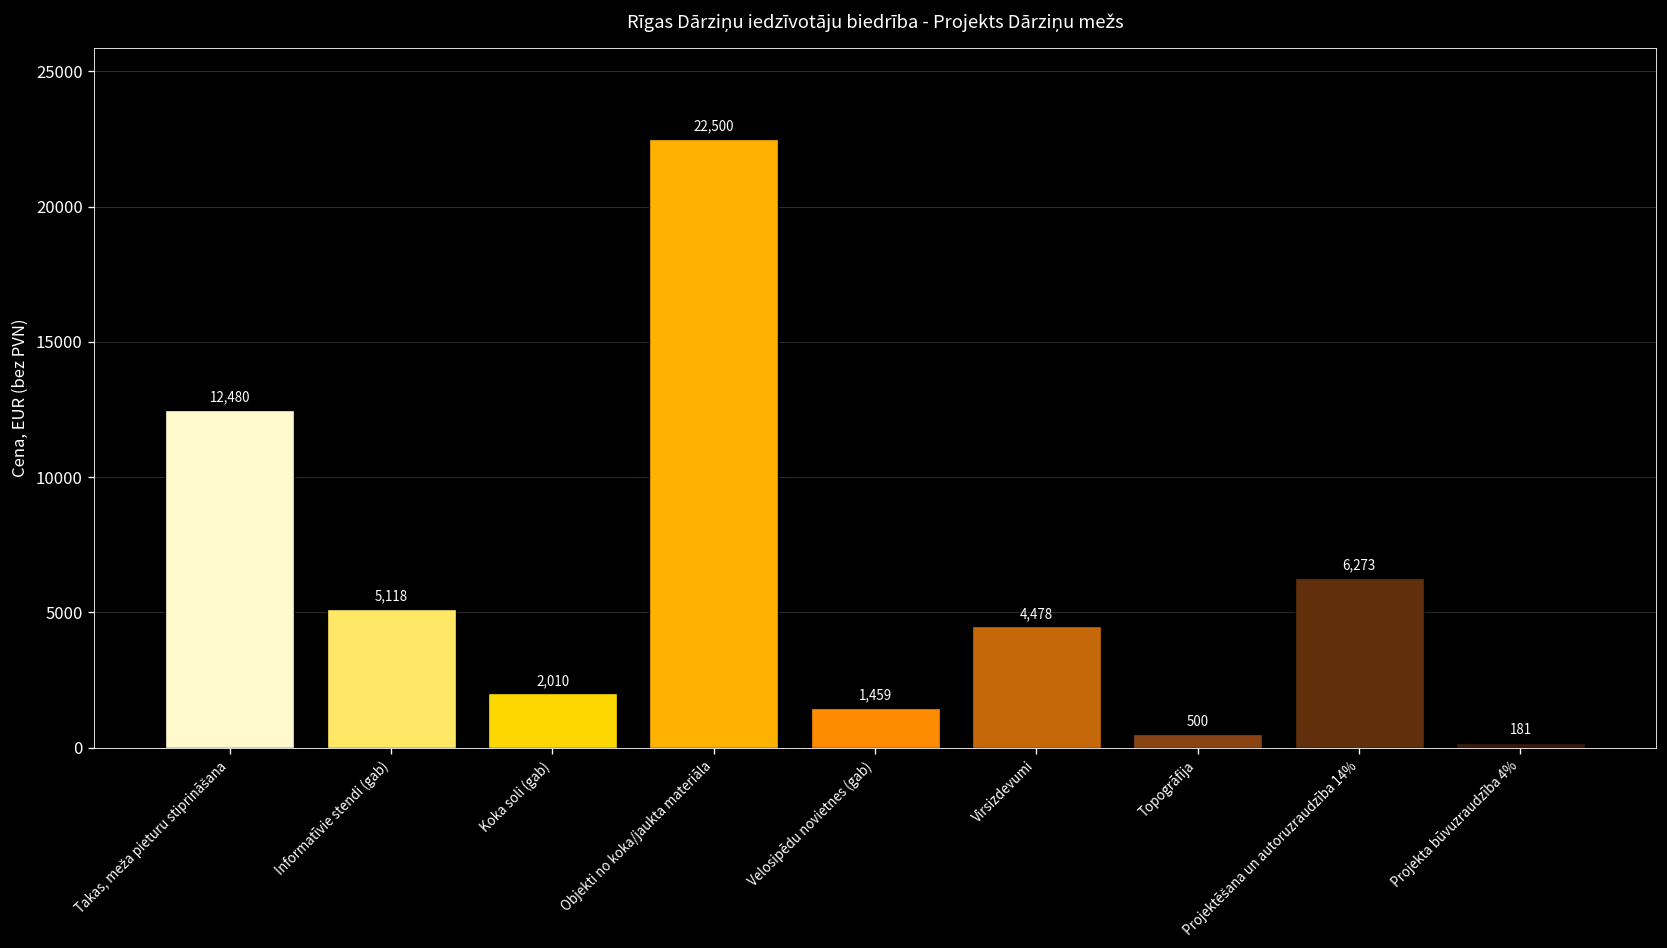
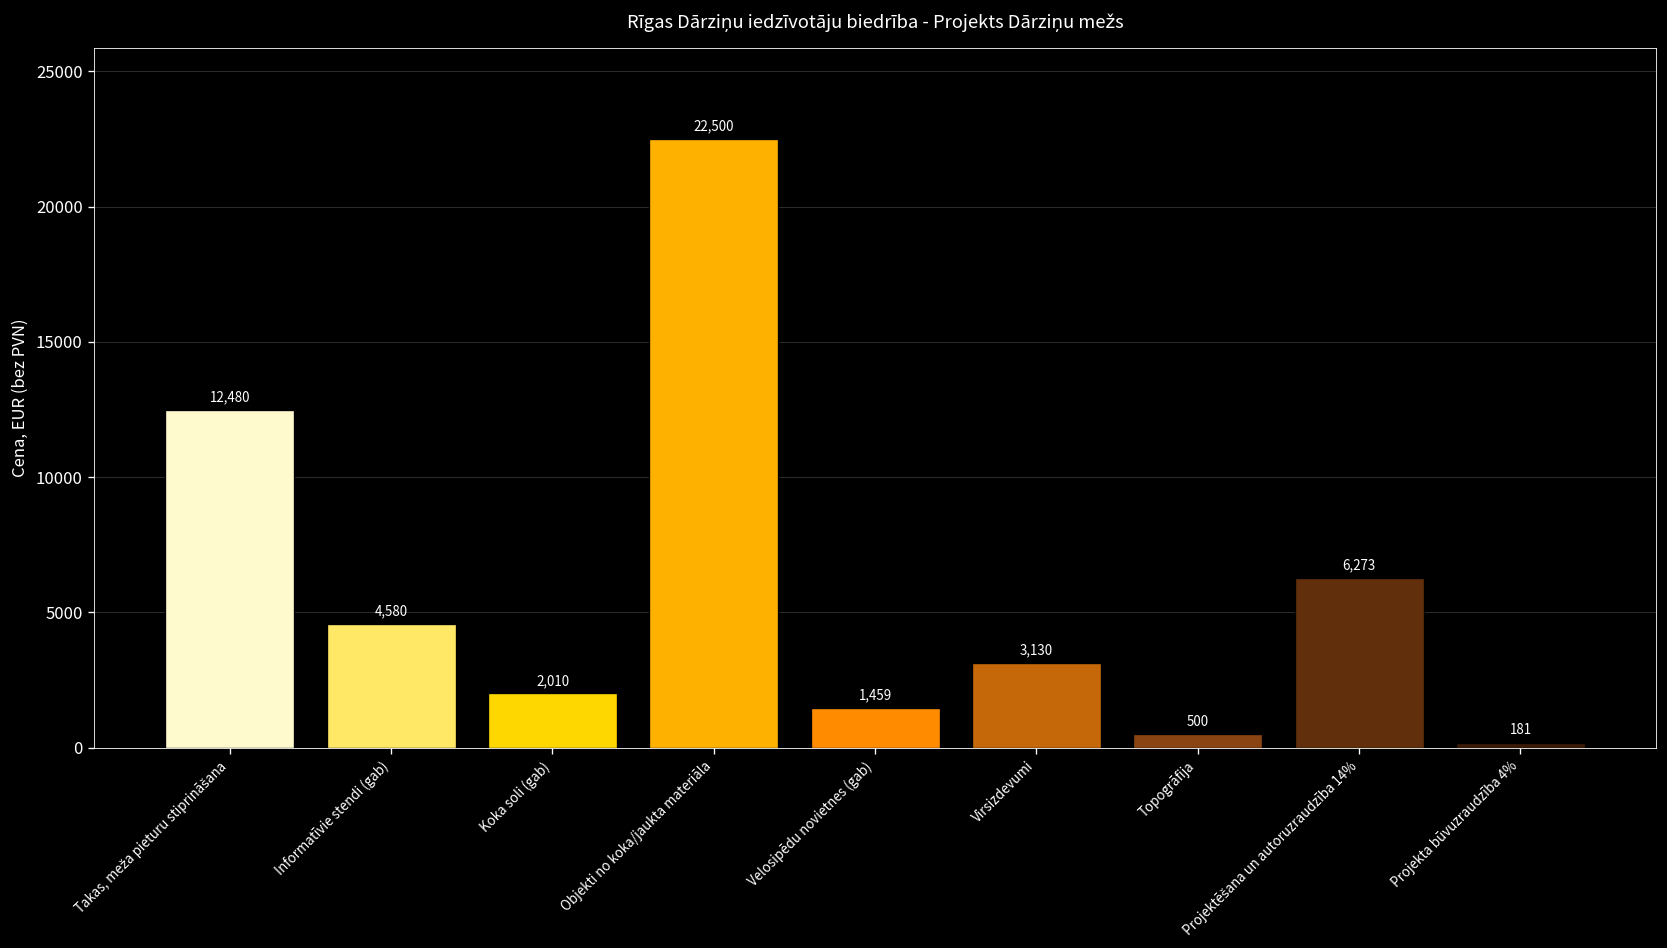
  {
    "Takas, meža pieturu stiprināšana": "12,480",
-   "Informatīvie stendi (gab)": "5,118",
+   "Informatīvie stendi (gab)": "4,580",
    "Koka soli (gab)": "2,010",
    "Objekti no koka/jaukta materiāla": "22,500",
    "Velosipēdu novietnes (gab)": "1,459",
-   "Virsizdevumi": "4,478",
+   "Virsizdevumi": "3,130",
    "Topogrāfija": "500",
    "Projektēšana un autoruzraudzība 14%": "6,273",
    "Projekta būvuzraudzība 4%": "181"
  }
